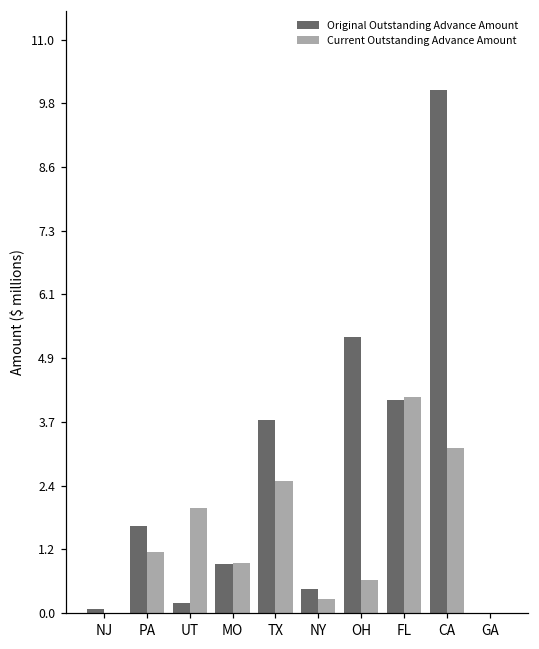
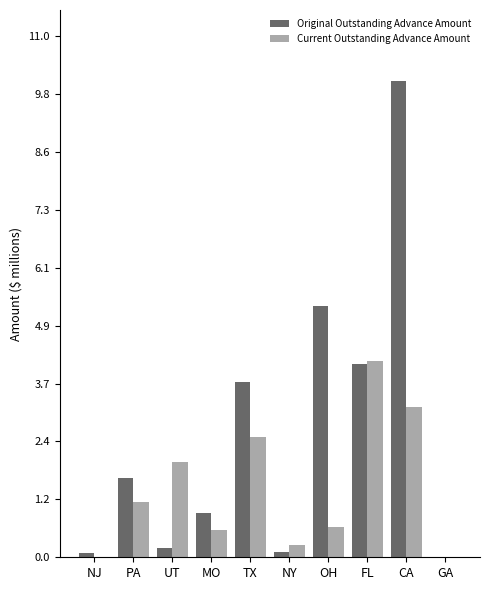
  {
    "Original Outstanding Advance Amount": {
      "NJ": 0.1,
      "PA": 1.7,
      "UT": 0.2,
      "MO": 0.9,
      "TX": 3.7,
-     "NY": 0.5,
+     "NY": 0.1,
      "OH": 5.3,
      "FL": 4.1,
      "CA": 10.0,
      "GA": 0.0
    },
    "Current Outstanding Advance Amount": {
      "PA": 1.2,
      "UT": 2.0,
-     "MO": 1.0,
+     "MO": 0.6,
      "TX": 2.5,
      "NY": 0.3,
      "OH": 0.6,
      "FL": 4.1,
      "CA": 3.2,
      "GA": 0.0
    }
  }
